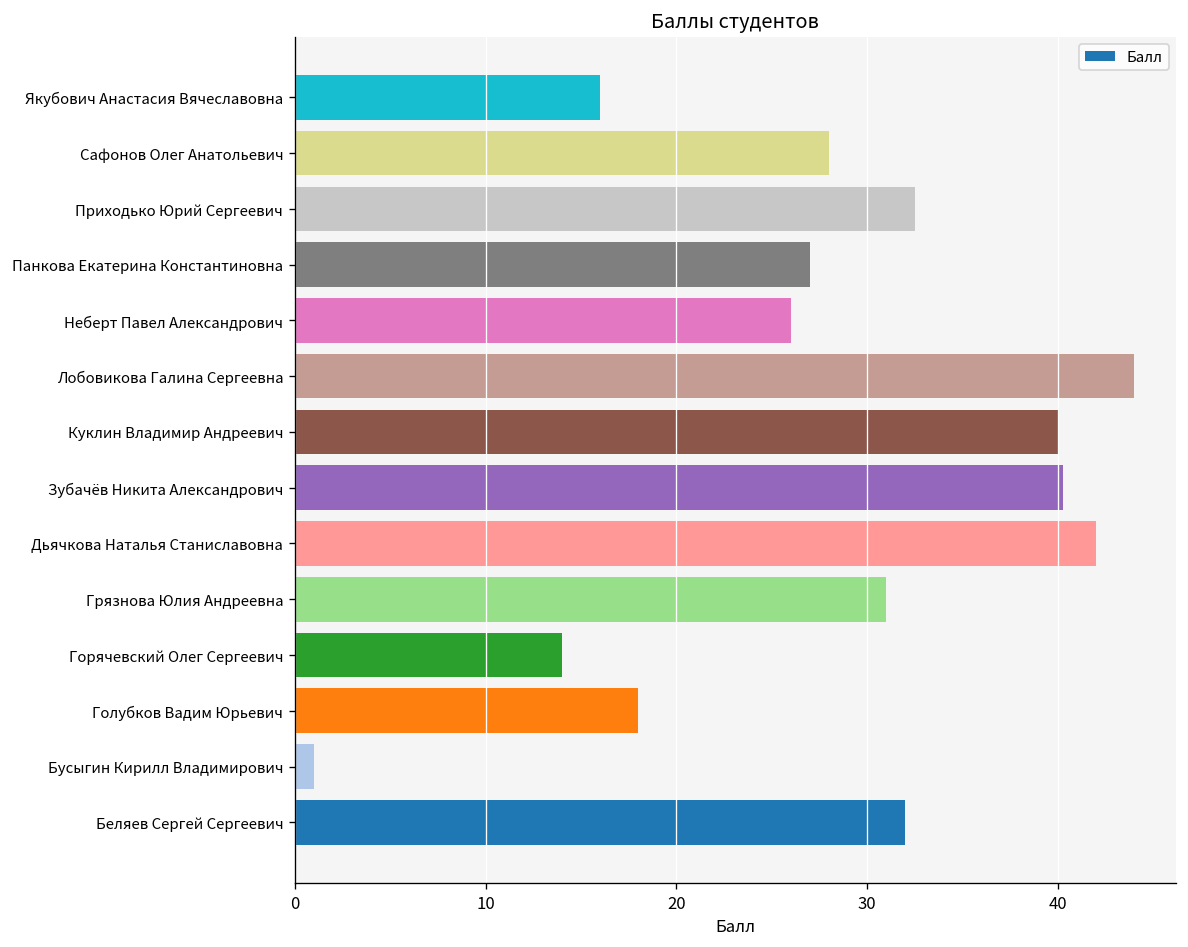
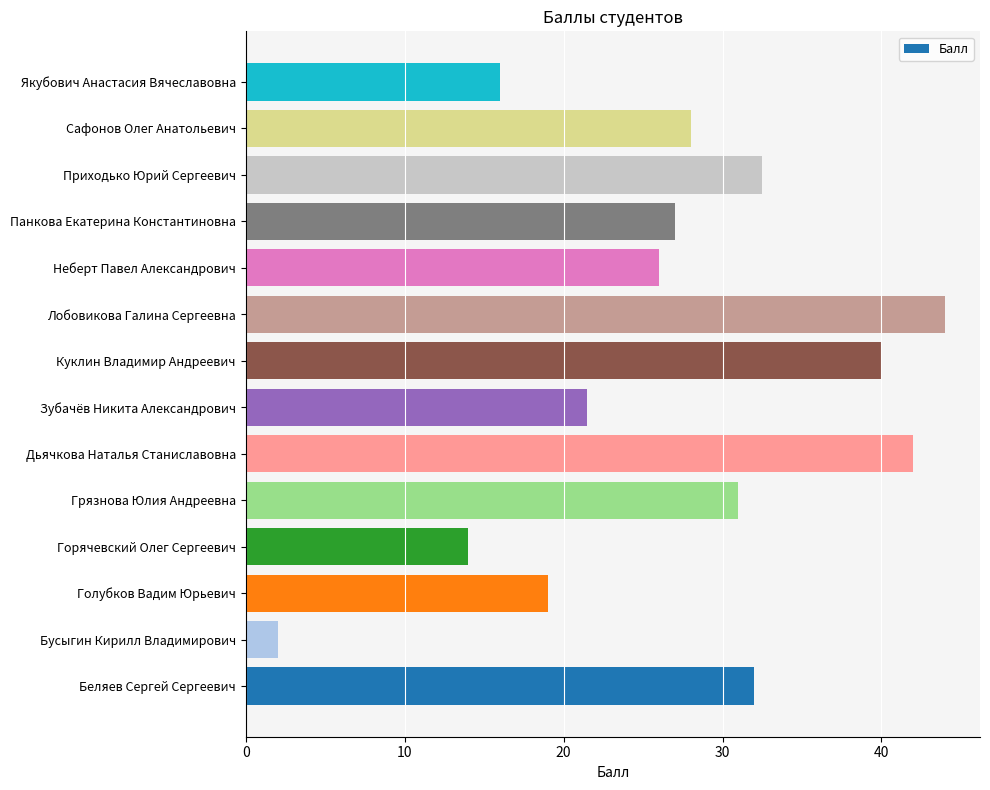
  {
    "Якубович Анастасия Вячеславовна": 16.0,
    "Сафонов Олег Анатольевич": 28.0,
    "Приходько Юрий Сергеевич": 32.5,
    "Панкова Екатерина Константиновна": 27.0,
    "Неберт Павел Александрович": 26.0,
    "Лобовикова Галина Сергеевна": 44.0,
    "Куклин Владимир Андреевич": 40.0,
-   "Зубачёв Никита Александрович": 40.3,
+   "Зубачёв Никита Александрович": 21.5,
    "Дьячкова Наталья Станиславовна": 42.0,
    "Грязнова Юлия Андреевна": 31.0,
    "Горячевский Олег Сергеевич": 14.0,
-   "Голубков Вадим Юрьевич": 18,
-   "Бусыгин Кирилл Владимирович": 1,
+   "Голубков Вадим Юрьевич": 19,
+   "Бусыгин Кирилл Владимирович": 2,
    "Беляев Сергей Сергеевич": 32.0
  }
